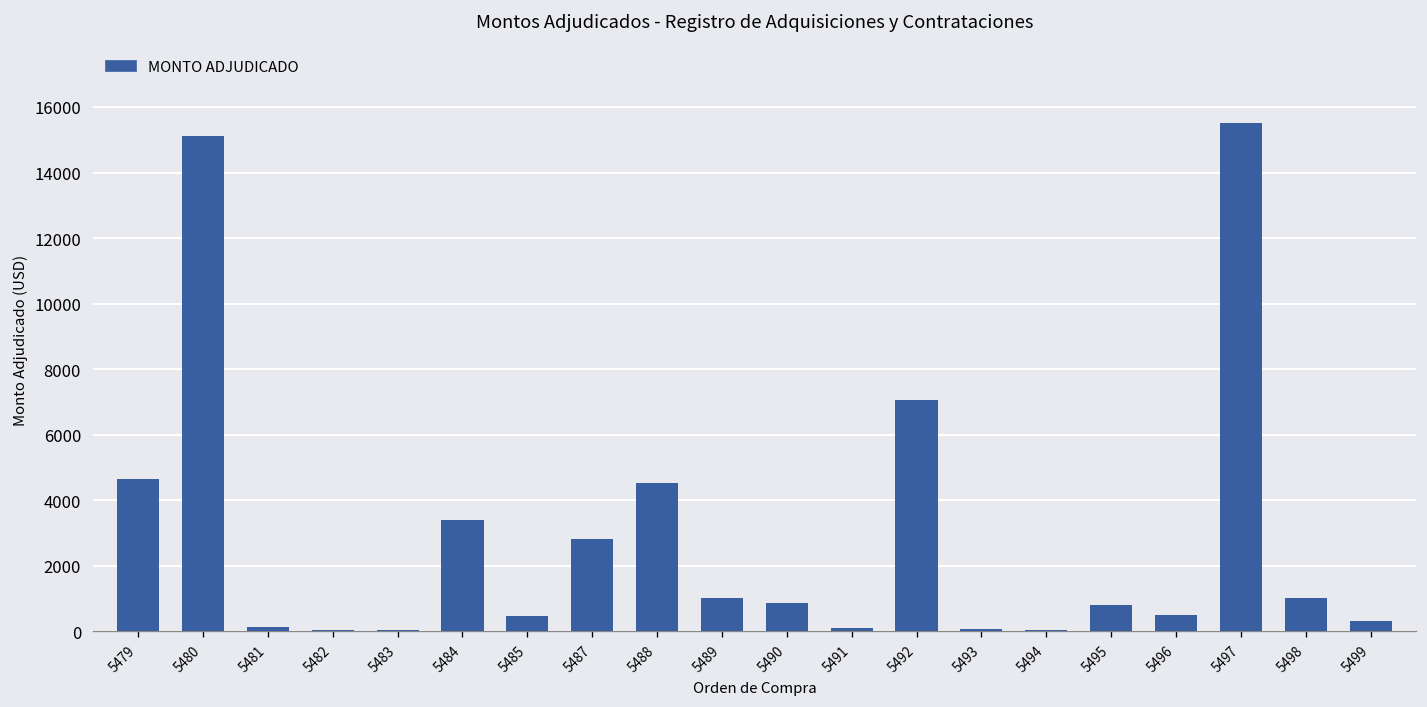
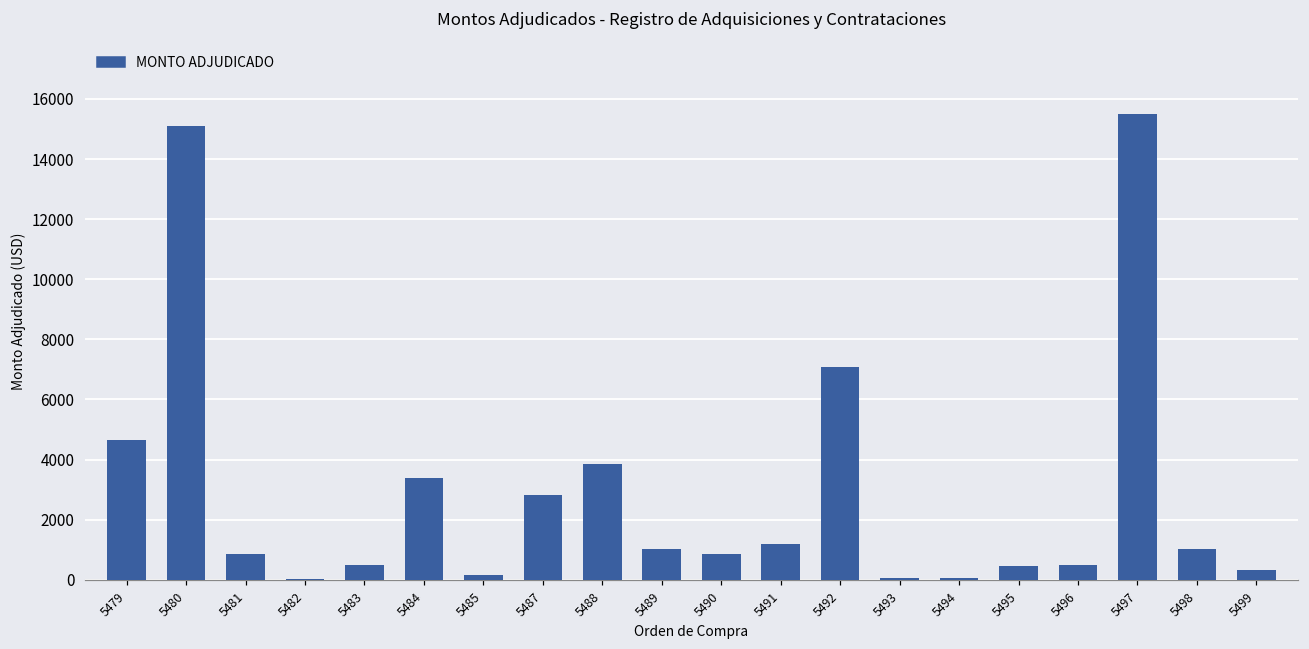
  {
    "5479": 4700,
    "5480": 15100,
-   "5481": 100,
-   "5483": 100,
+   "5481": 900,
+   "5483": 500,
    "5484": 3400,
-   "5485": 500,
+   "5485": 200,
    "5487": 2800,
-   "5488": 4500,
+   "5488": 3900,
    "5489": 1000,
    "5490": 900,
-   "5491": 100,
+   "5491": 1200,
    "5492": 7100,
-   "5495": 800,
+   "5495": 500,
    "5496": 500,
    "5497": 15500,
    "5498": 1000,
    "5499": 300
  }
